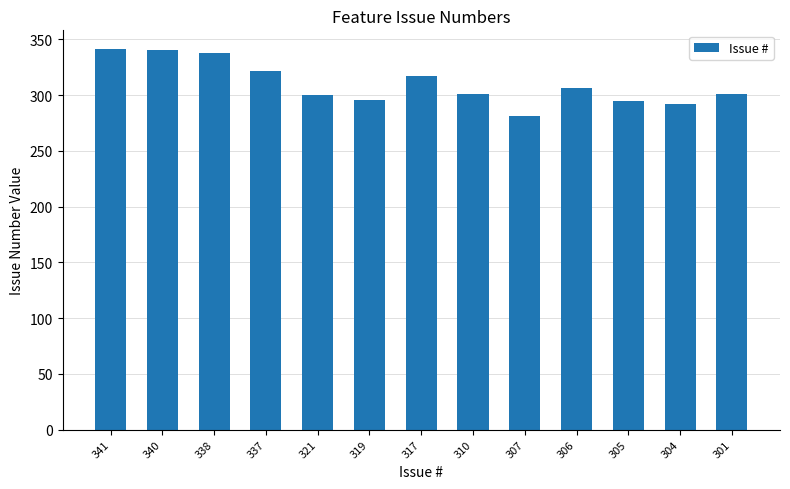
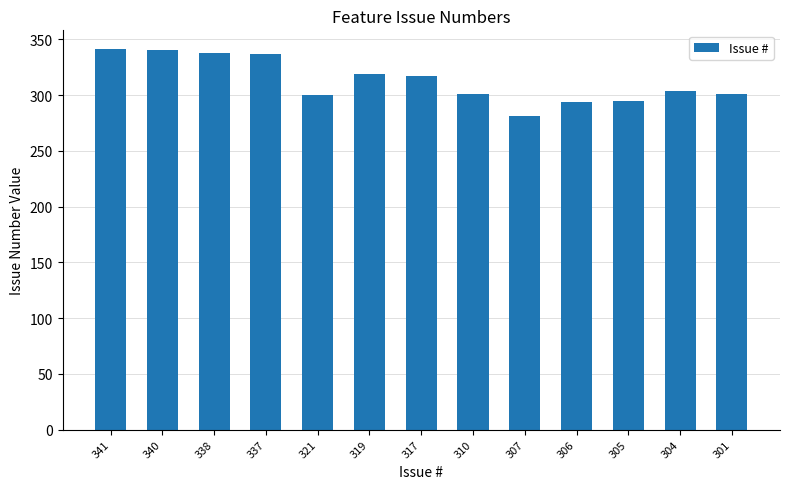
  {
    "341": 341,
    "340": 340,
    "338": 338,
-   "337": 322,
+   "337": 337,
    "321": 300,
-   "319": 296,
+   "319": 319,
    "317": 317,
    "310": 301,
    "307": 281,
-   "306": 306,
+   "306": 294,
    "305": 295,
-   "304": 292,
+   "304": 304,
    "301": 301
  }
